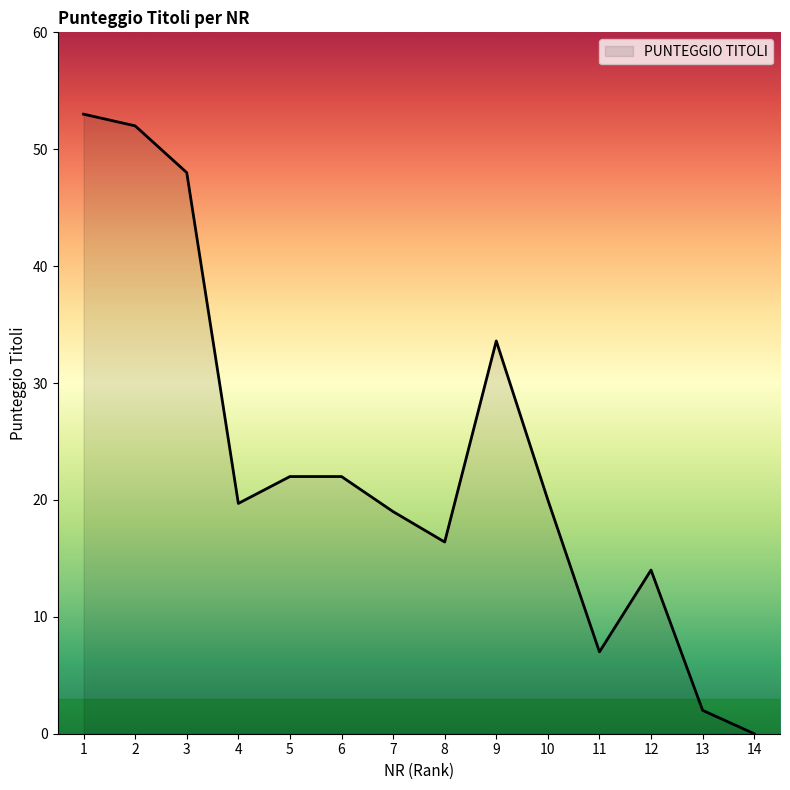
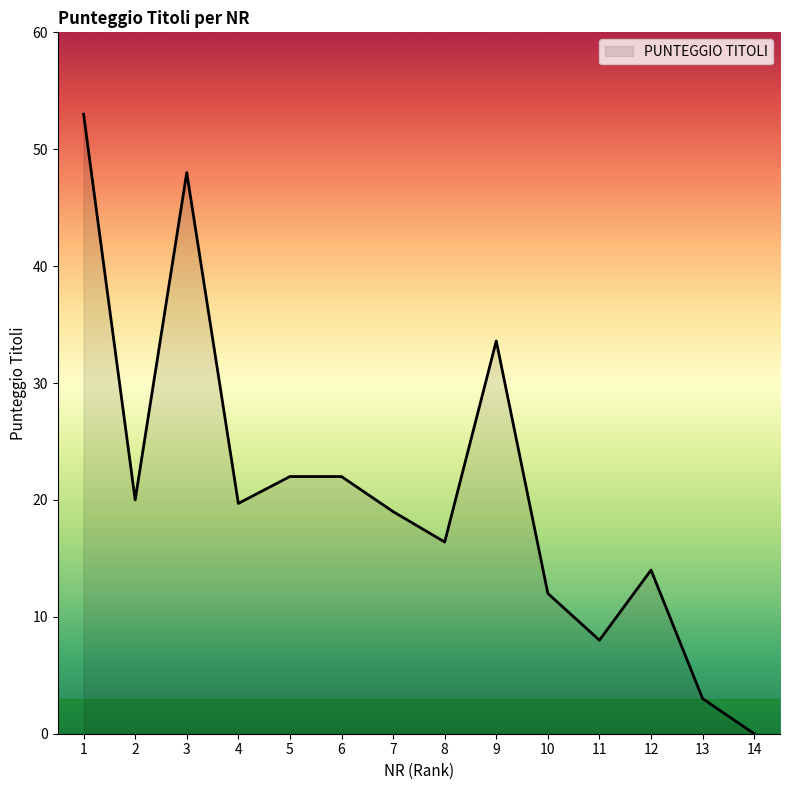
  {
    "1": 53,
-   "2": 52,
+   "2": 20,
    "3": 48,
    "4": 19.7,
    "5": 22,
    "6": 22,
    "7": 19,
    "8": 16.4,
    "9": 33.6,
-   "10": 20,
-   "11": 7,
+   "10": 12,
+   "11": 8,
    "12": 14,
-   "13": 2,
+   "13": 3,
    "14": 0
  }
